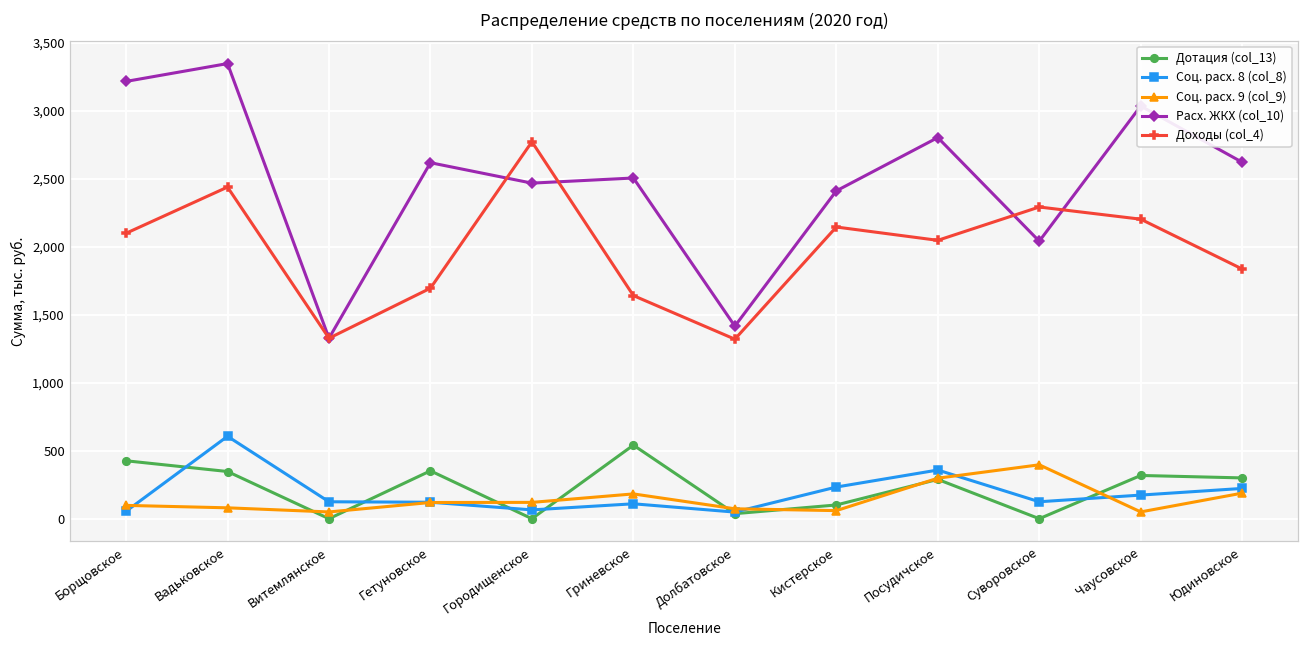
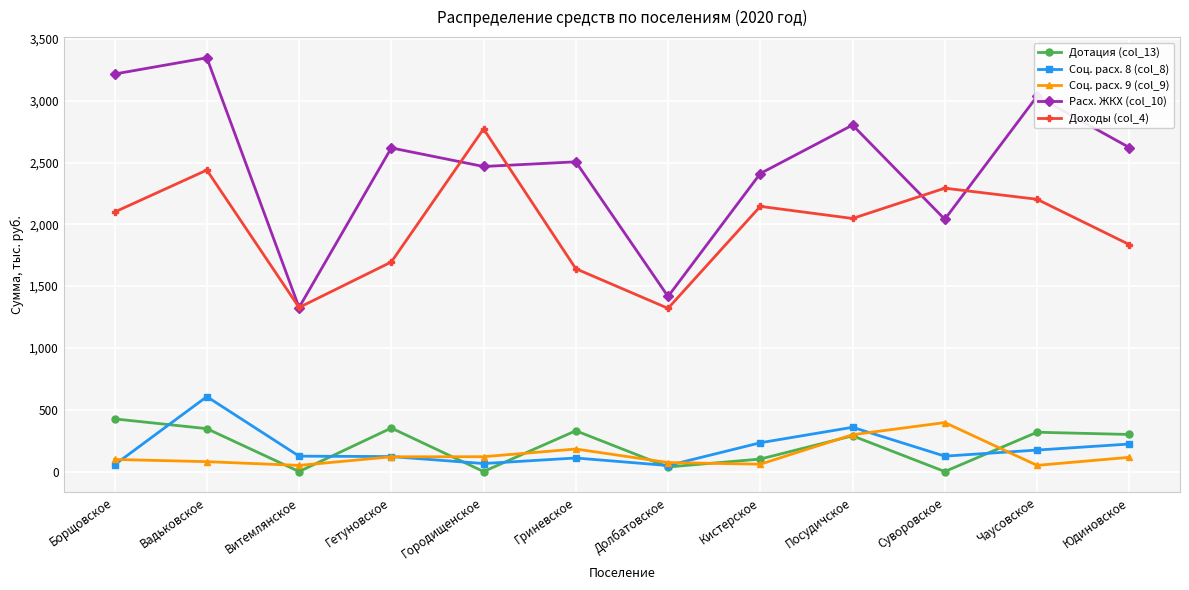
  {
    "Дотация (col_13)": {
      "Борщовское": "430",
      "Вадьковское": "350",
      "Витемлянское": "0",
      "Гетуновское": "350",
      "Городищенское": "0",
-     "Гриневское": "540",
+     "Гриневское": "330",
      "Кистерское": "100",
      "Суворовское": "0",
      "Чаусовское": "320",
      "Юдиновское": "300"
    },
    "Соц. расх. 8 (col_8)": {
      "Борщовское": "50",
      "Вадьковское": "610",
      "Витемлянское": "120",
      "Городищенское": "60",
      "Гриневское": "110",
      "Кистерское": "230",
      "Посудичское": "360",
      "Суворовское": "120",
      "Чаусовское": "170",
      "Юдиновское": "220"
    },
    "Соц. расх. 9 (col_9)": {
      "Борщовское": "100",
      "Вадьковское": "80",
      "Витемлянское": "50",
      "Городищенское": "120",
      "Гриневское": "180",
      "Долбатовское": "70",
      "Кистерское": "60",
      "Суворовское": "400",
      "Чаусовское": "50",
-     "Юдиновское": "190"
+     "Юдиновское": "120"
    },
    "Расх. ЖКХ (col_10)": {
      "Борщовское": "3,220",
      "Вадьковское": "3,350",
      "Гетуновское": "2,620",
      "Городищенское": "2,470",
      "Гриневское": "2,510",
      "Долбатовское": "1,420",
      "Кистерское": "2,410",
      "Посудичское": "2,800",
      "Суворовское": "2,040",
      "Юдиновское": "2,620"
    },
    "Доходы (col_4)": {
      "Борщовское": "2,100",
      "Вадьковское": "2,440",
      "Гетуновское": "1,700",
      "Городищенское": "2,770",
      "Гриневское": "1,640",
      "Долбатовское": "1,320",
      "Кистерское": "2,150",
      "Посудичское": "2,050",
      "Суворовское": "2,290",
      "Чаусовское": "2,200",
      "Юдиновское": "1,840"
    }
  }
